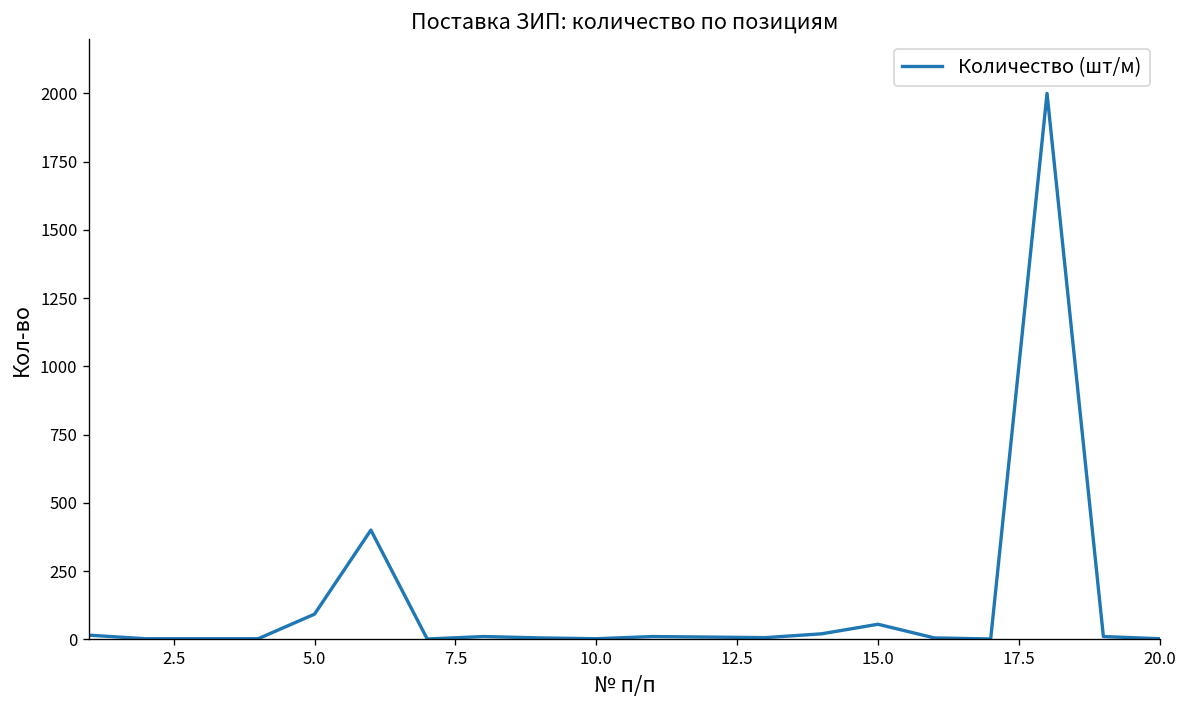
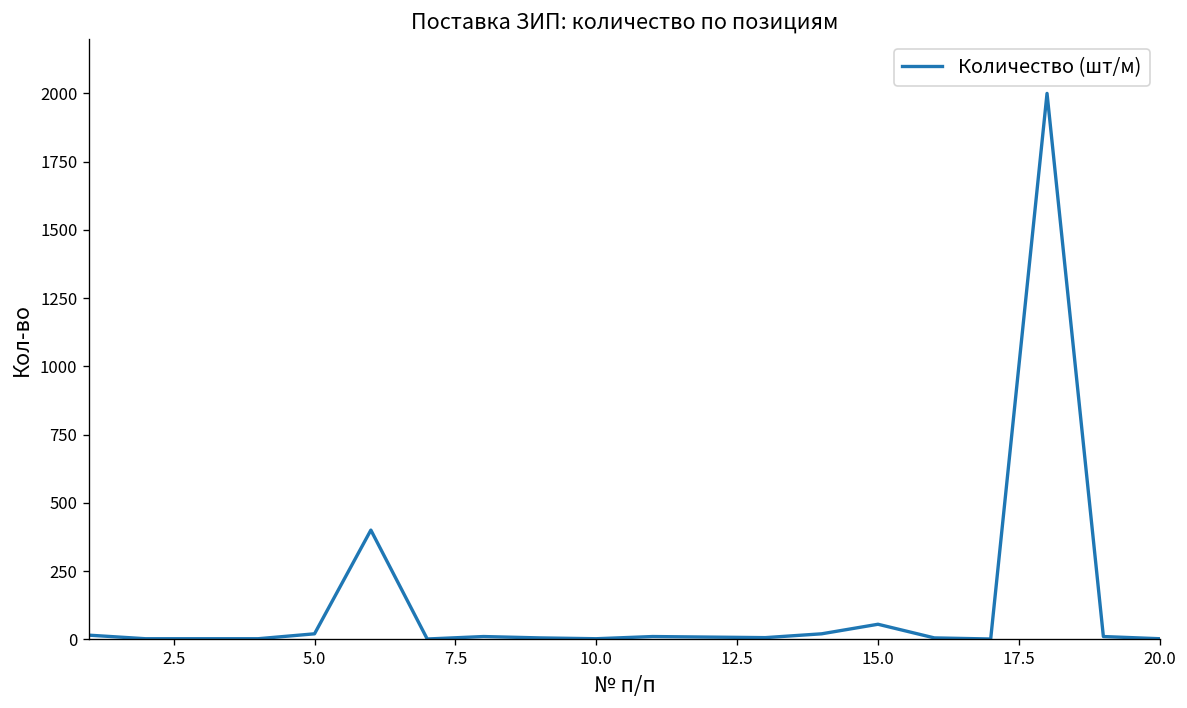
  {
-   "5.0": 90,
+   "5.0": 20,
    "10.0": 0,
    "15.0": 60,
    "20.0": 0
  }
